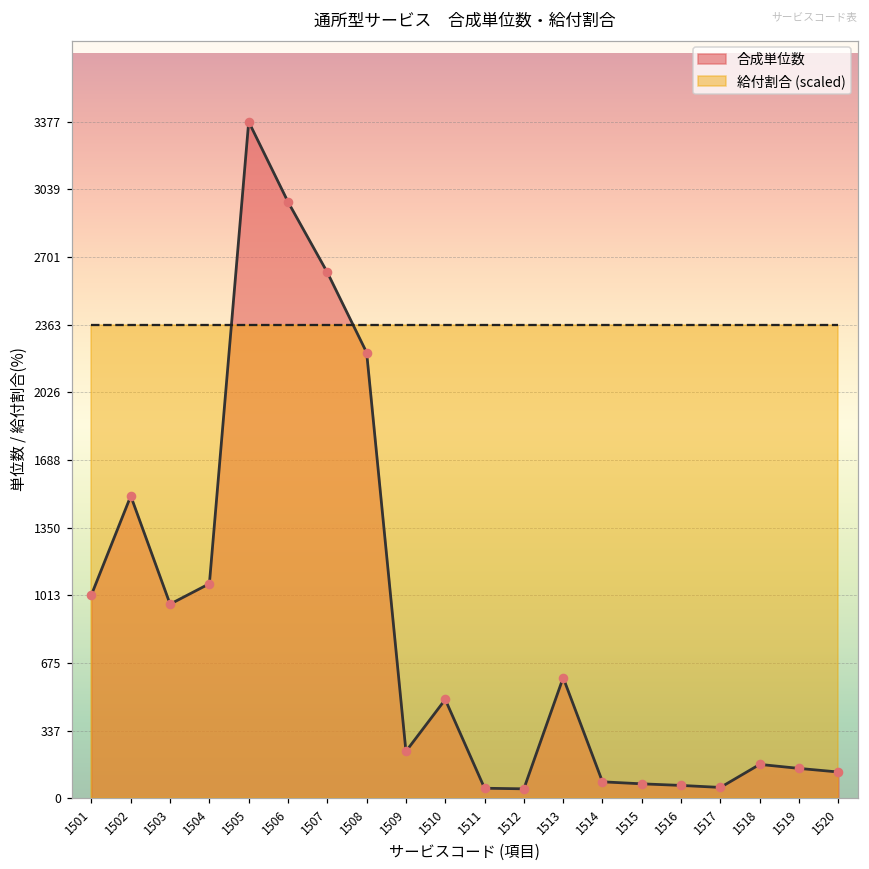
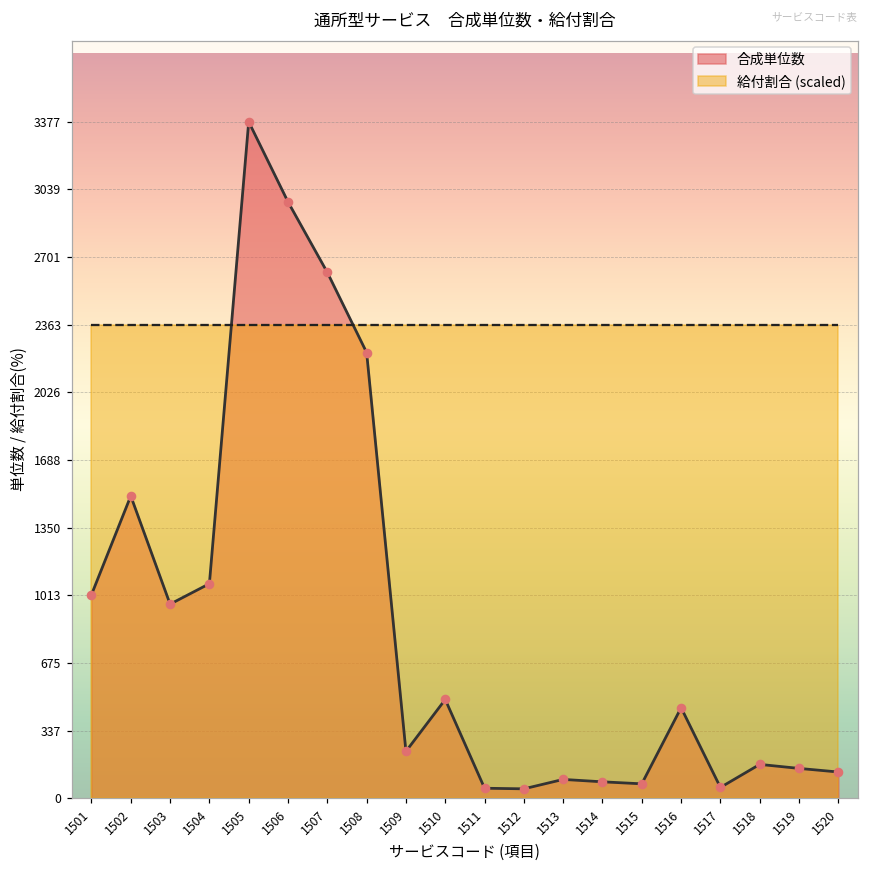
  {
    "合成単位数": {
      "1501": 1020,
      "1502": 1510,
      "1503": 970,
      "1504": 1070,
      "1505": 3380,
      "1506": 2980,
      "1507": 2630,
      "1508": 2230,
      "1509": 230,
      "1510": 490,
      "1511": 50,
      "1512": 50,
-     "1513": 600,
+     "1513": 90,
      "1514": 80,
      "1515": 70,
-     "1516": 60,
+     "1516": 450,
      "1517": 50,
      "1518": 170,
      "1519": 150,
      "1520": 130
    },
    "給付割合 (scaled)": {
      "1501": 2360,
      "1502": 2360,
      "1503": 2360,
      "1504": 2360,
      "1505": 2360,
      "1506": 2360,
      "1507": 2360,
      "1508": 2360,
      "1509": 2360,
      "1510": 2360,
      "1511": 2360,
      "1512": 2360,
      "1513": 2360,
      "1514": 2360,
      "1515": 2360,
      "1516": 2360,
      "1517": 2360,
      "1518": 2360,
      "1519": 2360,
      "1520": 2360
    }
  }
